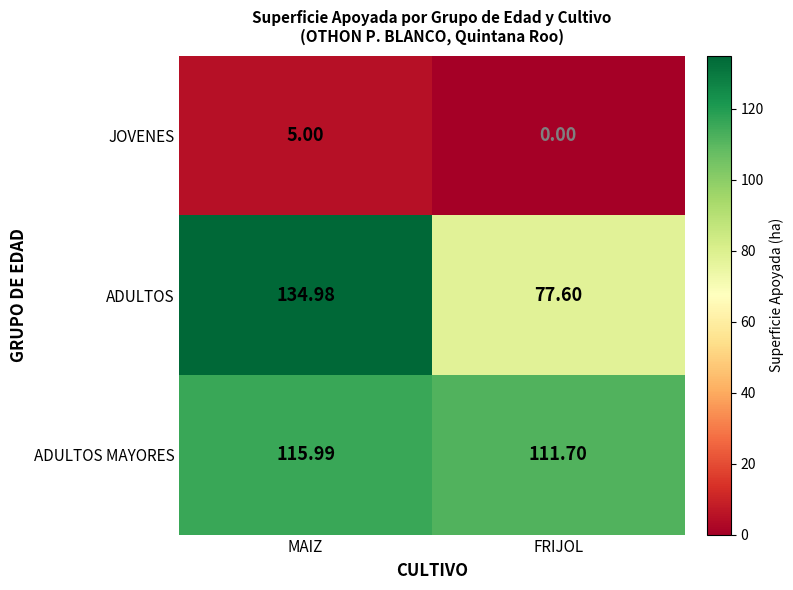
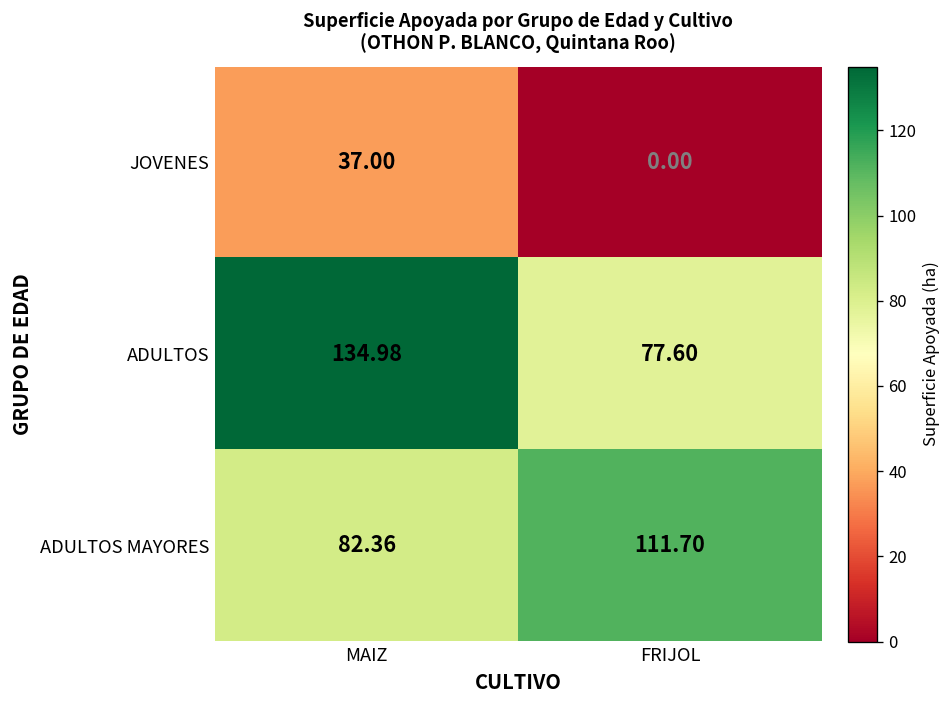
  {
    "JOVENES": {
-     "MAIZ": 5.00,
+     "MAIZ": 37.00,
      "FRIJOL": 0.00
    },
    "ADULTOS": {
      "MAIZ": 134.98,
      "FRIJOL": 77.60
    },
    "ADULTOS MAYORES": {
-     "MAIZ": 115.99,
+     "MAIZ": 82.36,
      "FRIJOL": 111.70
    }
  }
